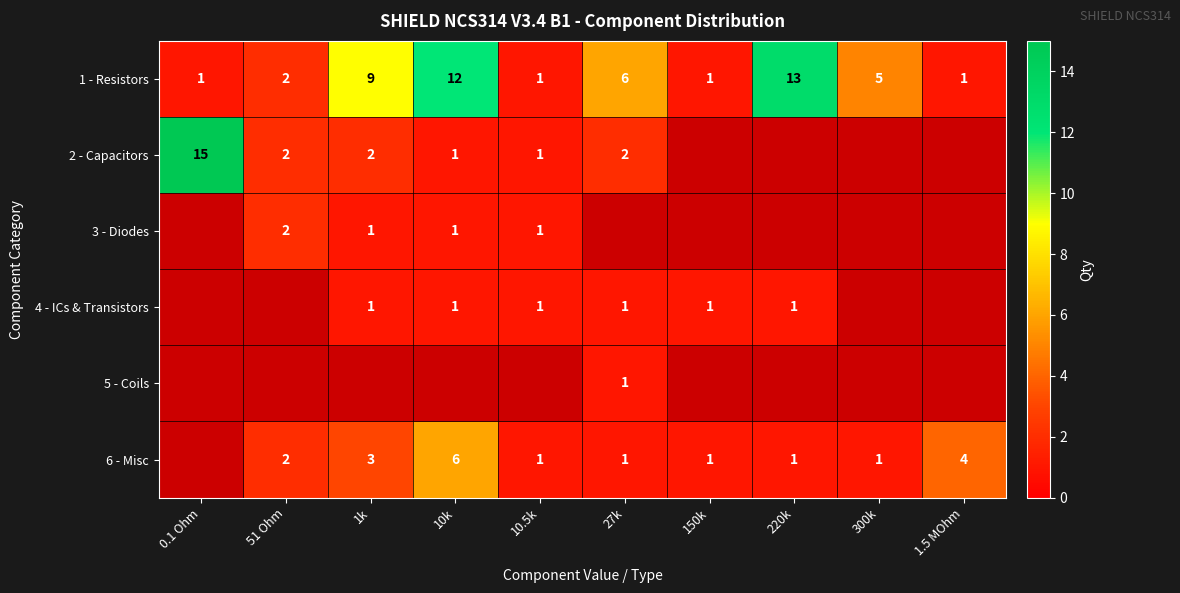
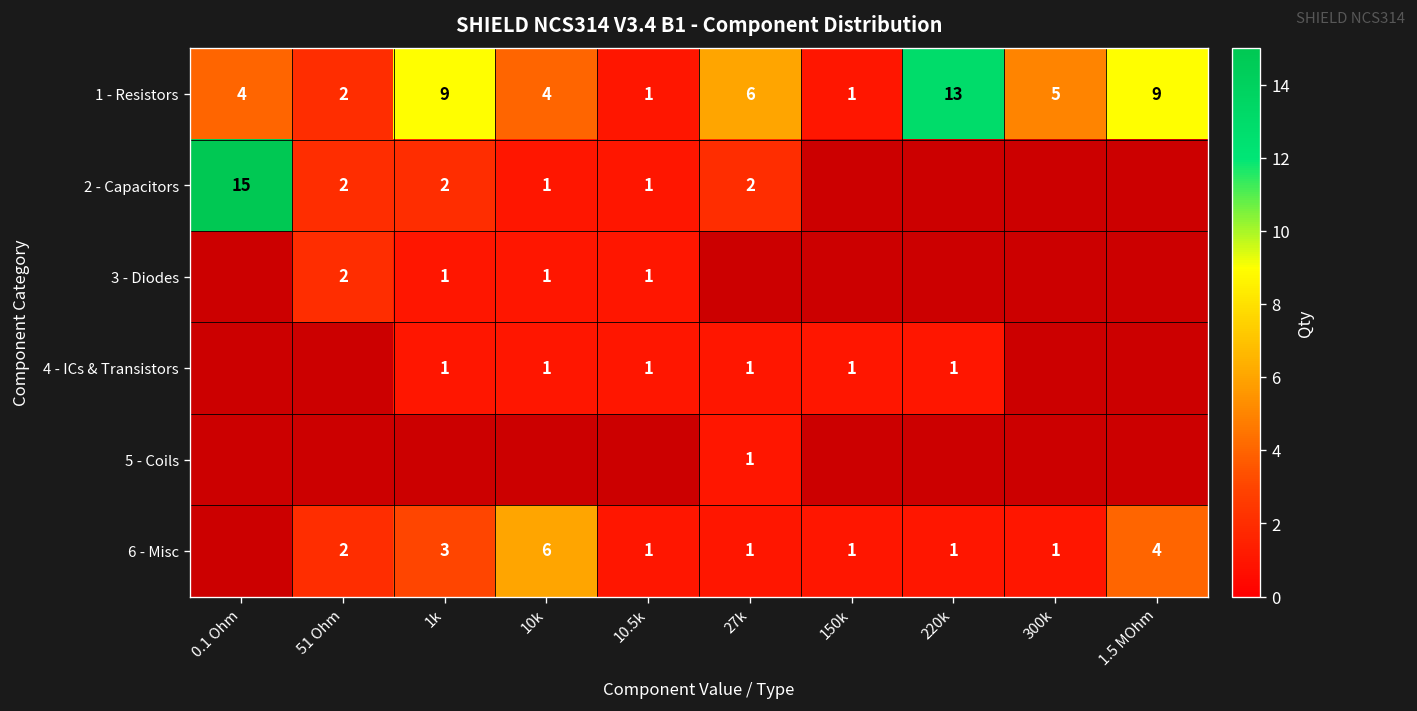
  {
    "1 - Resistors": {
-     "0.1 Ohm": 1,
+     "0.1 Ohm": 4,
      "51 Ohm": 2,
      "1k": 9,
-     "10k": 12,
+     "10k": 4,
      "10.5k": 1,
      "27k": 6,
      "150k": 1,
      "220k": 13,
      "300k": 5,
-     "1.5 MOhm": 1
+     "1.5 MOhm": 9
    },
    "2 - Capacitors": {
      "0.1 Ohm": 15,
      "51 Ohm": 2,
      "1k": 2,
      "10k": 1,
      "10.5k": 1,
      "27k": 2
    },
    "3 - Diodes": {
      "51 Ohm": 2,
      "1k": 1,
      "10k": 1,
      "10.5k": 1
    },
    "4 - ICs & Transistors": {
      "1k": 1,
      "10k": 1,
      "10.5k": 1,
      "27k": 1,
      "150k": 1,
      "220k": 1
    },
    "5 - Coils": {
      "27k": 1
    },
    "6 - Misc": {
      "51 Ohm": 2,
      "1k": 3,
      "10k": 6,
      "10.5k": 1,
      "27k": 1,
      "150k": 1,
      "220k": 1,
      "300k": 1,
      "1.5 MOhm": 4
    }
  }
